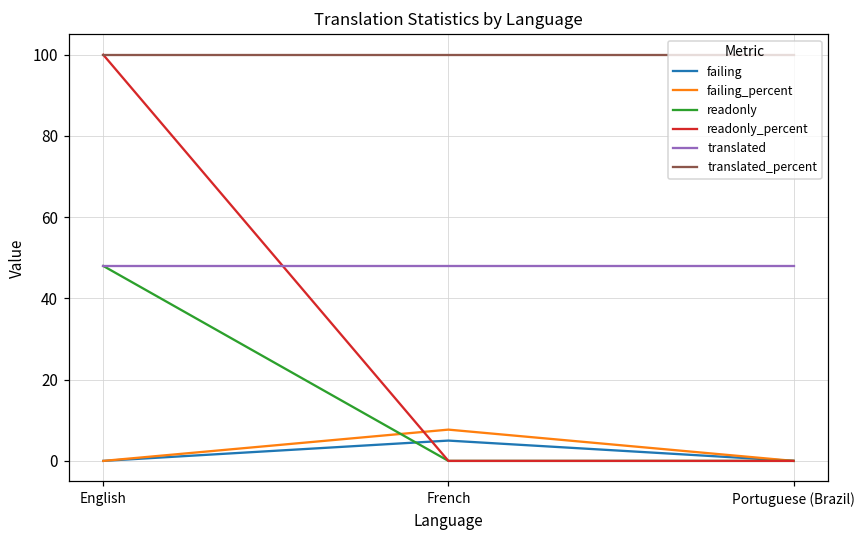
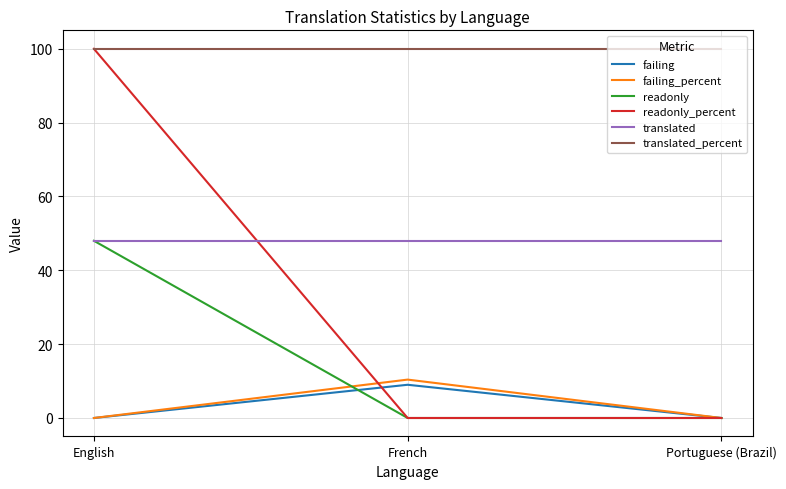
  {
    "failing": {
-     "French": 5
+     "French": 9
    },
    "failing_percent": {
-     "French": 8
+     "French": 10
    },
    "translated": {
      "French": 48,
      "Portuguese (Brazil)": 48
    },
    "translated_percent": {
      "French": 100
    }
  }
